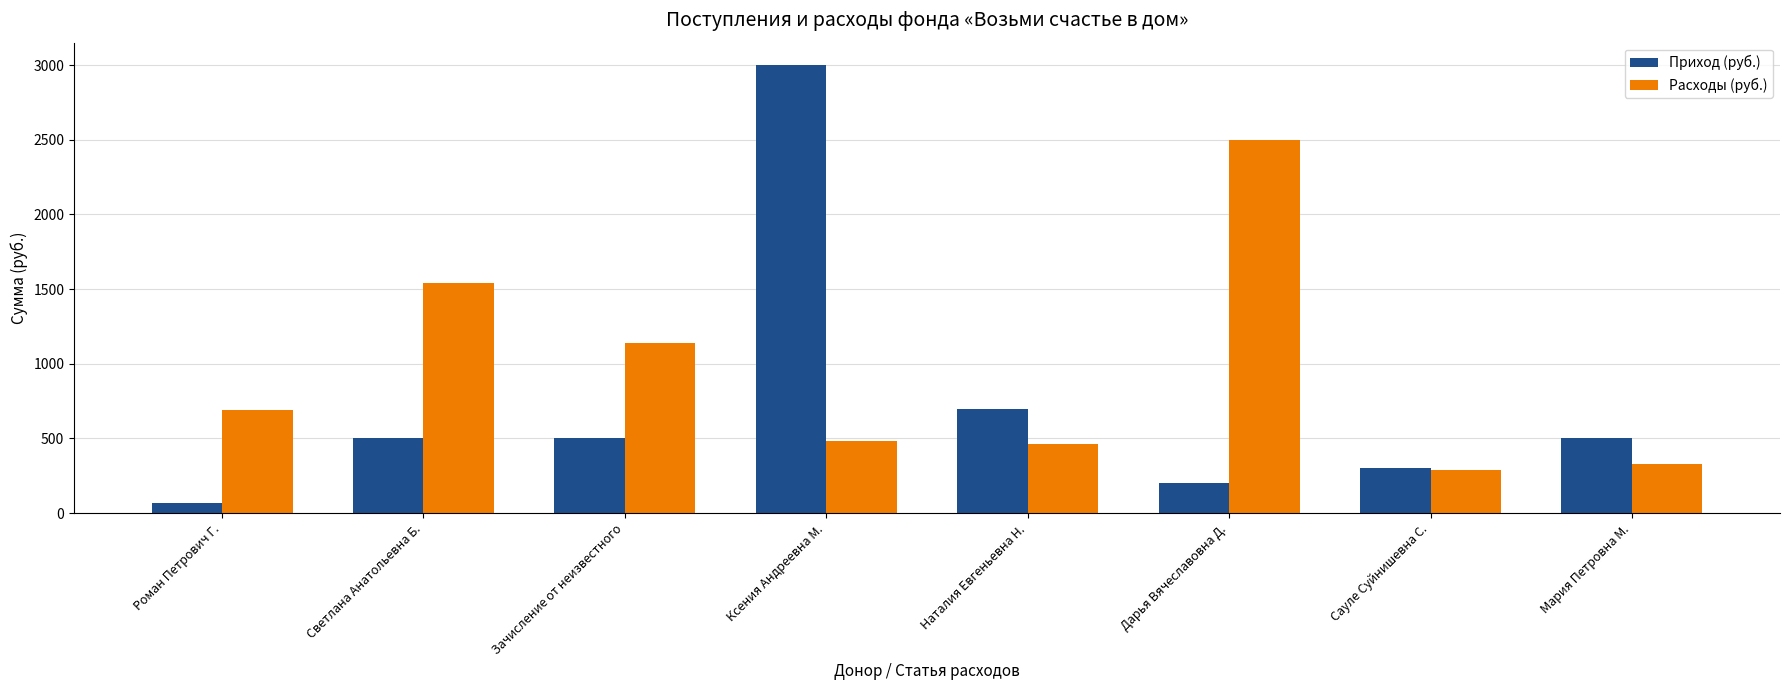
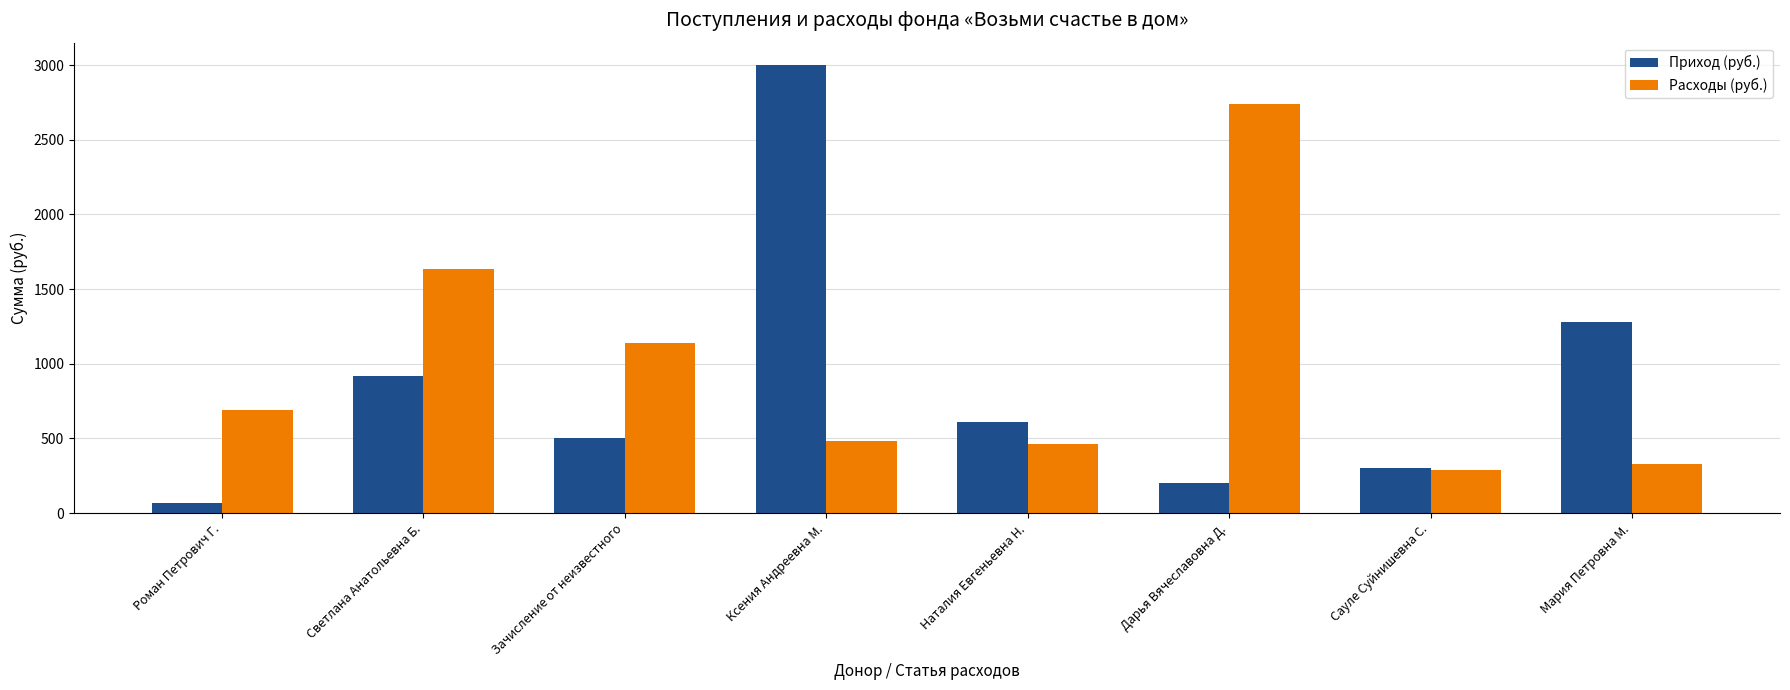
  {
    "Приход (руб.)": {
      "Роман Петрович Г.": 70,
-     "Светлана Анатольевна Б.": 500,
+     "Светлана Анатольевна Б.": 920,
      "Зачисление от неизвестного": 500,
      "Ксения Андреевна М.": 3000,
-     "Наталия Евгеньевна Н.": 700,
+     "Наталия Евгеньевна Н.": 610,
      "Дарья Вячеславовна Д.": 200,
      "Сауле Суйнишевна С.": 300,
-     "Мария Петровна М.": 500
+     "Мария Петровна М.": 1280
    },
    "Расходы (руб.)": {
      "Роман Петрович Г.": 690,
-     "Светлана Анатольевна Б.": 1540,
+     "Светлана Анатольевна Б.": 1630,
      "Зачисление от неизвестного": 1140,
      "Ксения Андреевна М.": 480,
      "Наталия Евгеньевна Н.": 460,
-     "Дарья Вячеславовна Д.": 2500,
+     "Дарья Вячеславовна Д.": 2740,
      "Сауле Суйнишевна С.": 290,
      "Мария Петровна М.": 330
    }
  }
